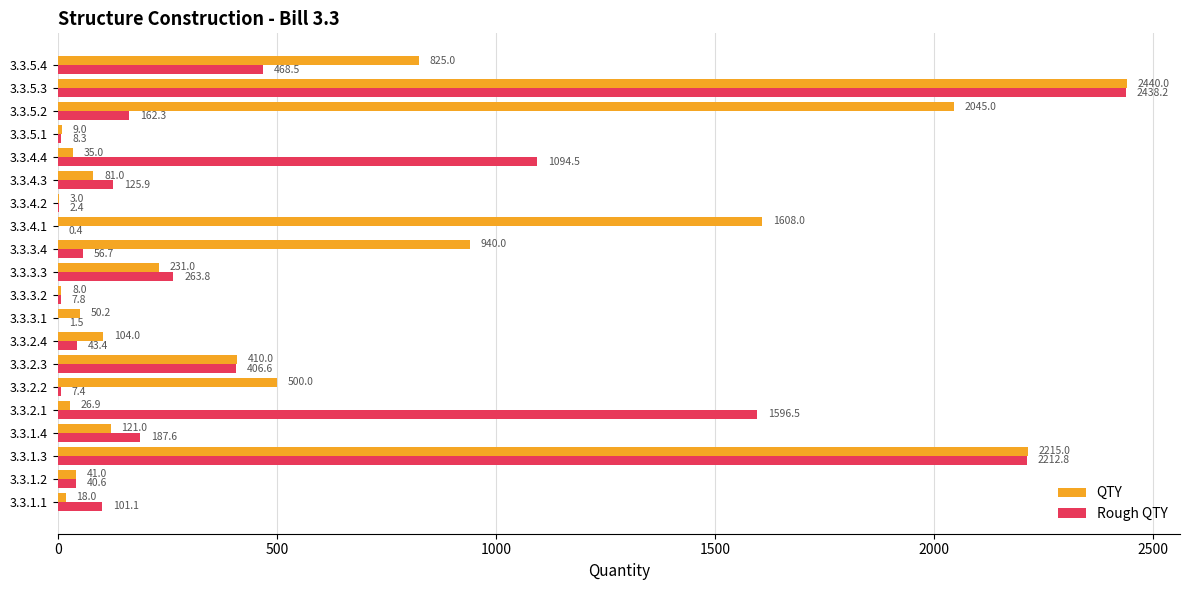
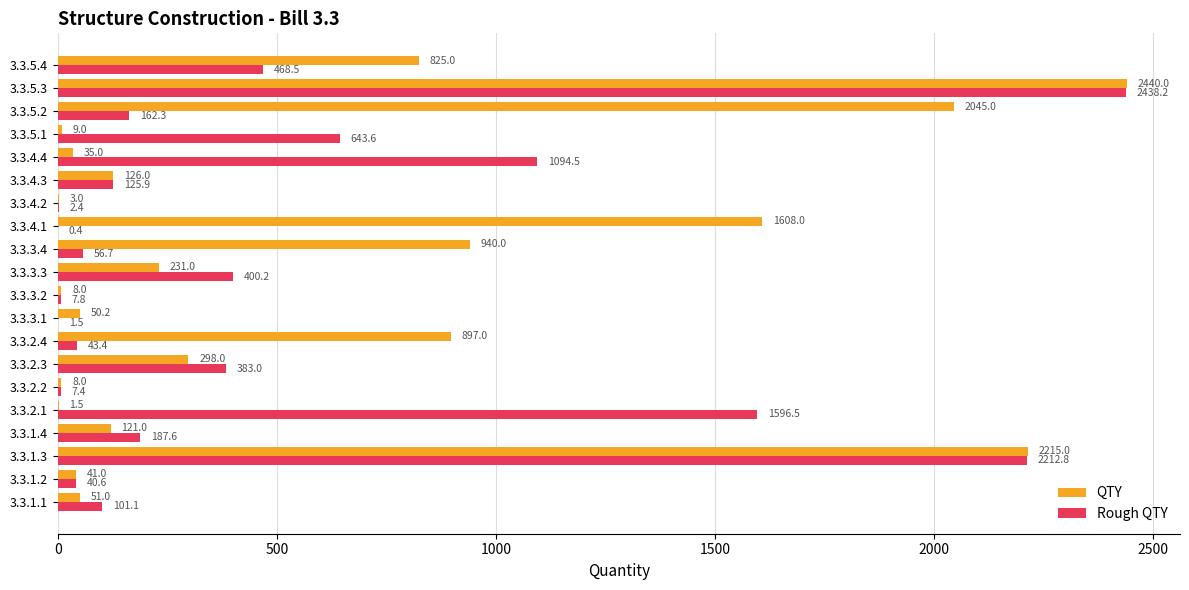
  {
    "QTY": {
      "3.3.5.4": 825.0,
      "3.3.5.3": 2440.0,
      "3.3.5.2": 2045.0,
      "3.3.5.1": 9.0,
      "3.3.4.4": 35.0,
-     "3.3.4.3": 81.0,
+     "3.3.4.3": 126.0,
      "3.3.4.2": 3.0,
      "3.3.4.1": 1608.0,
      "3.3.3.4": 940.0,
      "3.3.3.3": 231.0,
      "3.3.3.2": 8.0,
      "3.3.3.1": 50.2,
-     "3.3.2.4": 104.0,
-     "3.3.2.3": 410.0,
-     "3.3.2.2": 500.0,
-     "3.3.2.1": 26.9,
+     "3.3.2.4": 897.0,
+     "3.3.2.3": 298.0,
+     "3.3.2.2": 8.0,
+     "3.3.2.1": 1.5,
      "3.3.1.4": 121.0,
      "3.3.1.3": 2215.0,
      "3.3.1.2": 41.0,
-     "3.3.1.1": 18.0
+     "3.3.1.1": 51.0
    },
    "Rough QTY": {
      "3.3.5.4": 468.5,
      "3.3.5.3": 2438.2,
      "3.3.5.2": 162.3,
-     "3.3.5.1": 8.3,
+     "3.3.5.1": 643.6,
      "3.3.4.4": 1094.5,
      "3.3.4.3": 125.9,
      "3.3.4.2": 2.4,
      "3.3.4.1": 0.4,
      "3.3.3.4": 56.7,
-     "3.3.3.3": 263.8,
+     "3.3.3.3": 400.2,
      "3.3.3.2": 7.8,
      "3.3.3.1": 1.5,
      "3.3.2.4": 43.4,
-     "3.3.2.3": 406.6,
+     "3.3.2.3": 383.0,
      "3.3.2.2": 7.4,
      "3.3.2.1": 1596.5,
      "3.3.1.4": 187.6,
      "3.3.1.3": 2212.8,
      "3.3.1.2": 40.6,
      "3.3.1.1": 101.1
    }
  }
